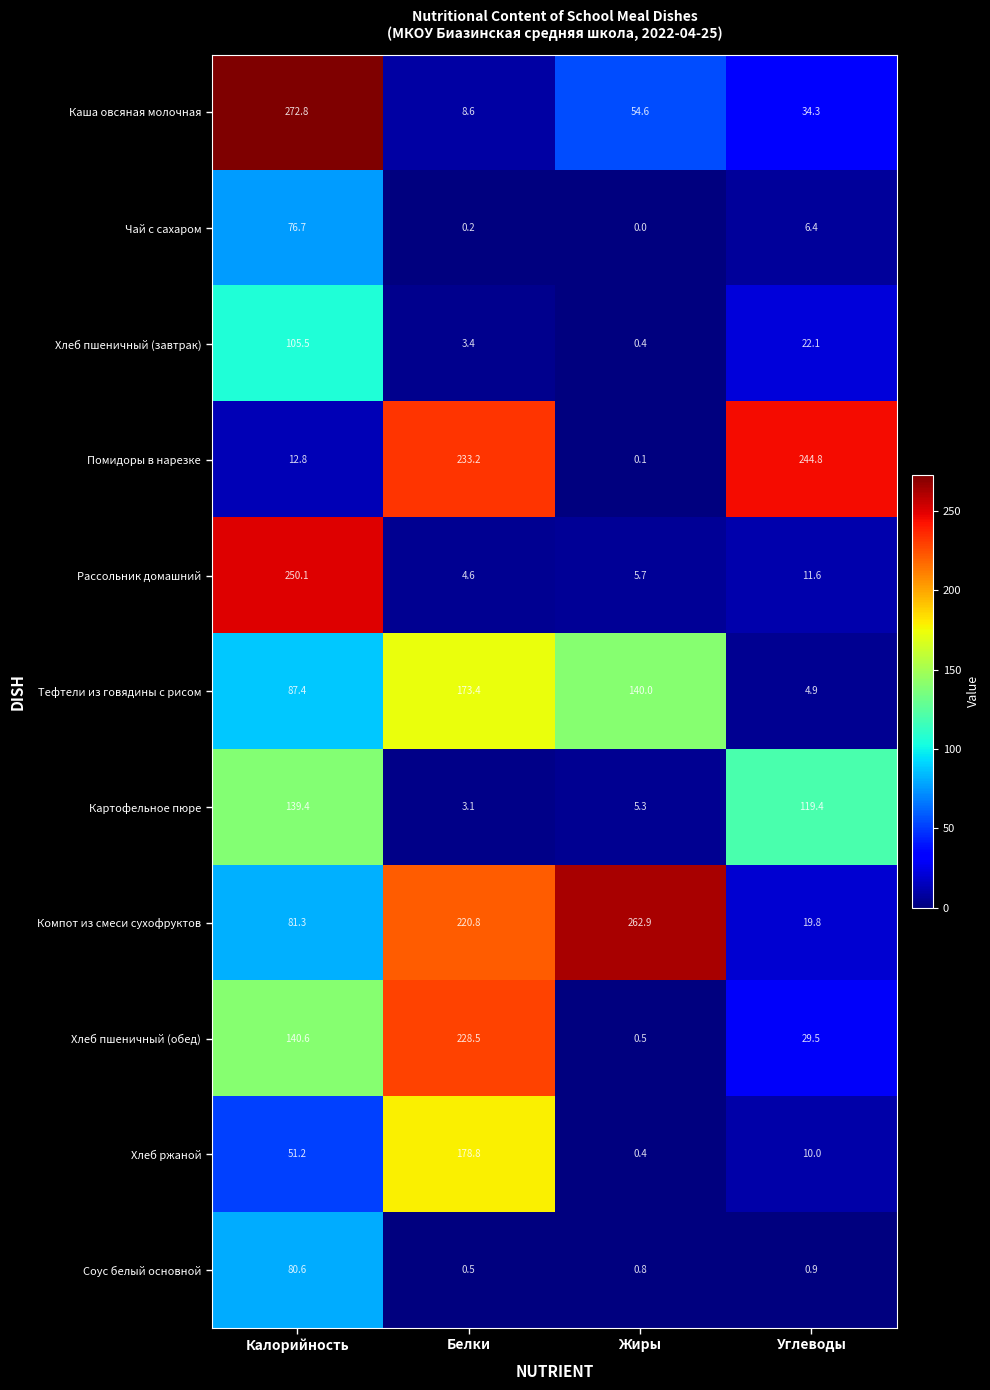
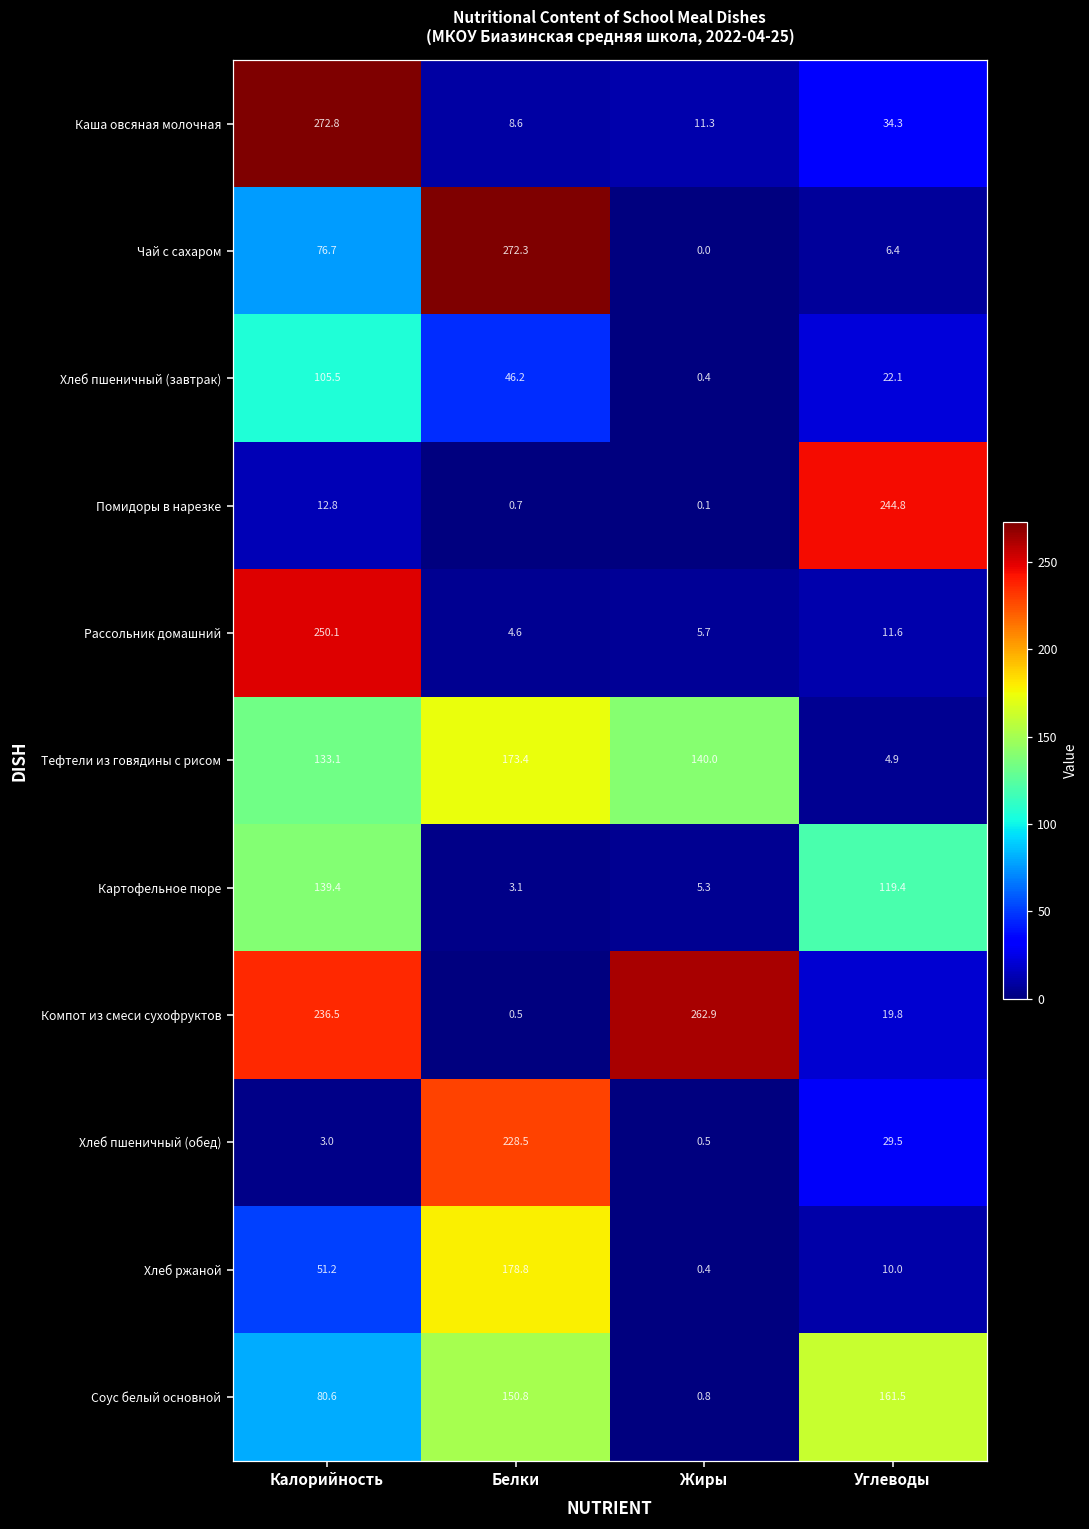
  {
    "Каша овсяная молочная": {
      "Калорийность": 272.8,
      "Белки": 8.6,
-     "Жиры": 54.6,
+     "Жиры": 11.3,
      "Углеводы": 34.3
    },
    "Чай с сахаром": {
      "Калорийность": 76.7,
-     "Белки": 0.2,
+     "Белки": 272.3,
      "Жиры": 0.0,
      "Углеводы": 6.4
    },
    "Хлеб пшеничный (завтрак)": {
      "Калорийность": 105.5,
-     "Белки": 3.4,
+     "Белки": 46.2,
      "Жиры": 0.4,
      "Углеводы": 22.1
    },
    "Помидоры в нарезке": {
      "Калорийность": 12.8,
-     "Белки": 233.2,
+     "Белки": 0.7,
      "Жиры": 0.1,
      "Углеводы": 244.8
    },
    "Рассольник домашний": {
      "Калорийность": 250.1,
      "Белки": 4.6,
      "Жиры": 5.7,
      "Углеводы": 11.6
    },
    "Тефтели из говядины с рисом": {
-     "Калорийность": 87.4,
+     "Калорийность": 133.1,
      "Белки": 173.4,
      "Жиры": 140.0,
      "Углеводы": 4.9
    },
    "Картофельное пюре": {
      "Калорийность": 139.4,
      "Белки": 3.1,
      "Жиры": 5.3,
      "Углеводы": 119.4
    },
    "Компот из смеси сухофруктов": {
-     "Калорийность": 81.3,
-     "Белки": 220.8,
+     "Калорийность": 236.5,
+     "Белки": 0.5,
      "Жиры": 262.9,
      "Углеводы": 19.8
    },
    "Хлеб пшеничный (обед)": {
-     "Калорийность": 140.6,
+     "Калорийность": 3.0,
      "Белки": 228.5,
      "Жиры": 0.5,
      "Углеводы": 29.5
    },
    "Хлеб ржаной": {
      "Калорийность": 51.2,
      "Белки": 178.8,
      "Жиры": 0.4,
      "Углеводы": 10.0
    },
    "Соус белый основной": {
      "Калорийность": 80.6,
-     "Белки": 0.5,
+     "Белки": 150.8,
      "Жиры": 0.8,
-     "Углеводы": 0.9
+     "Углеводы": 161.5
    }
  }
